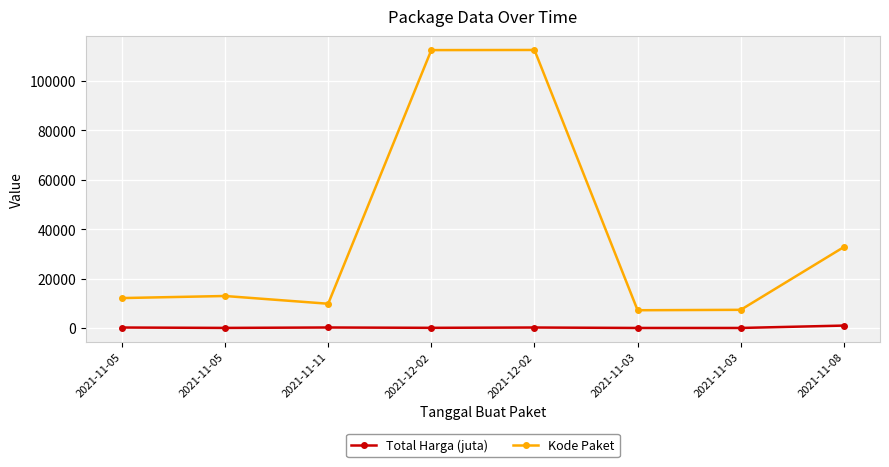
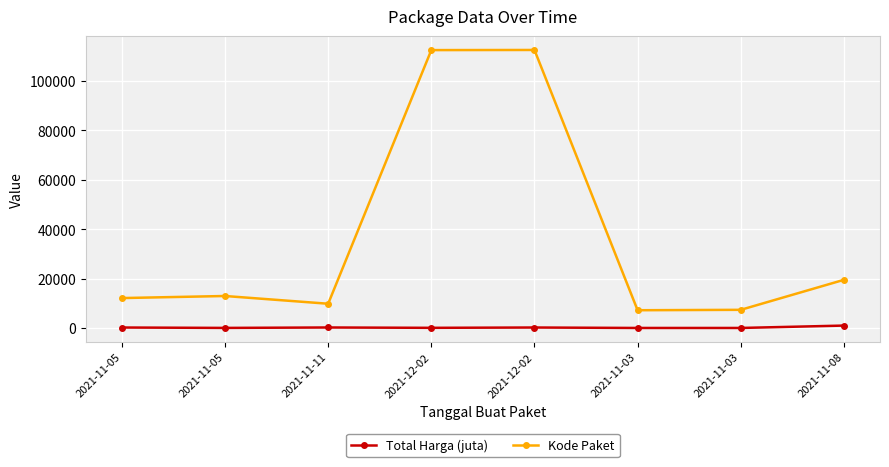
  {
    "Total Harga (juta)": {
      "2021-11-11": 0,
      "2021-11-08": 1000
    },
    "Kode Paket": {
      "2021-11-11": 10000,
-     "2021-11-08": 33000
+     "2021-11-08": 19000
    }
  }
